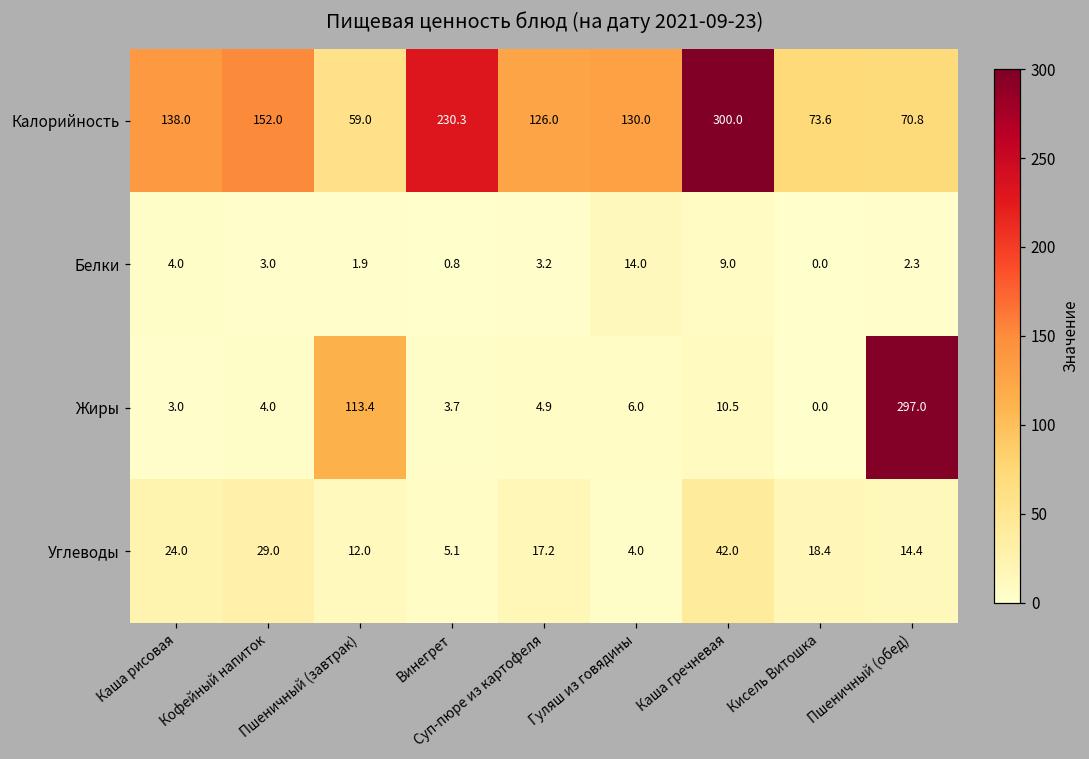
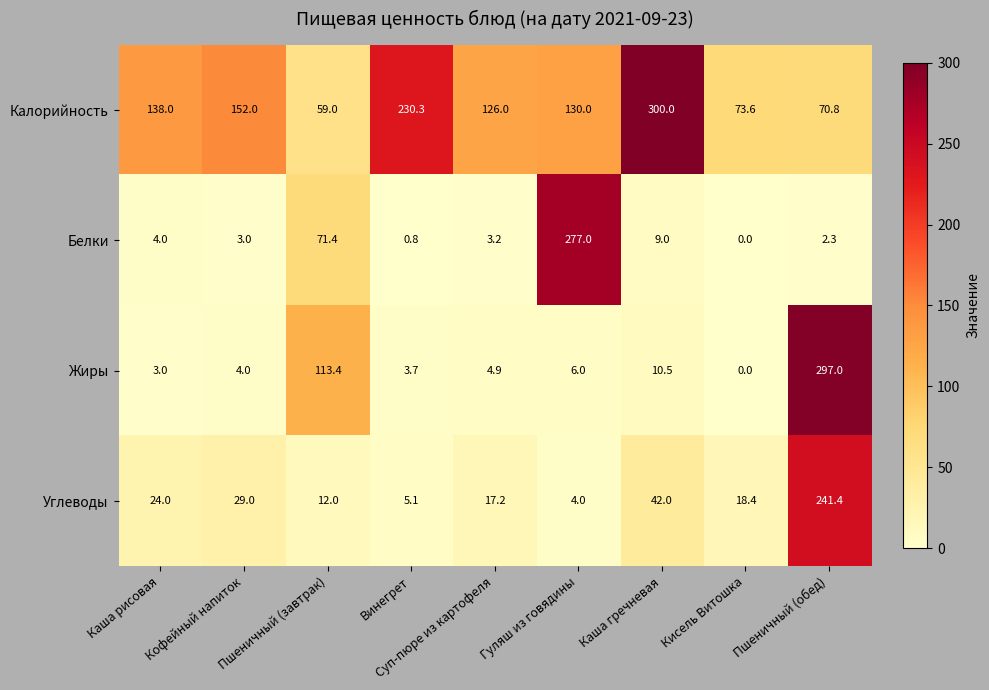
  {
    "Калорийность": {
      "Каша рисовая": 138.0,
      "Кофейный напиток": 152.0,
      "Пшеничный (завтрак)": 59.0,
      "Винегрет": 230.3,
      "Суп-пюре из картофеля": 126.0,
      "Гуляш из говядины": 130.0,
      "Каша гречневая": 300.0,
      "Кисель Витошка": 73.6,
      "Пшеничный (обед)": 70.8
    },
    "Белки": {
      "Каша рисовая": 4.0,
      "Кофейный напиток": 3.0,
-     "Пшеничный (завтрак)": 1.9,
+     "Пшеничный (завтрак)": 71.4,
      "Винегрет": 0.8,
      "Суп-пюре из картофеля": 3.2,
-     "Гуляш из говядины": 14.0,
+     "Гуляш из говядины": 277.0,
      "Каша гречневая": 9.0,
      "Кисель Витошка": 0.0,
      "Пшеничный (обед)": 2.3
    },
    "Жиры": {
      "Каша рисовая": 3.0,
      "Кофейный напиток": 4.0,
      "Пшеничный (завтрак)": 113.4,
      "Винегрет": 3.7,
      "Суп-пюре из картофеля": 4.9,
      "Гуляш из говядины": 6.0,
      "Каша гречневая": 10.5,
      "Кисель Витошка": 0.0,
      "Пшеничный (обед)": 297.0
    },
    "Углеводы": {
      "Каша рисовая": 24.0,
      "Кофейный напиток": 29.0,
      "Пшеничный (завтрак)": 12.0,
      "Винегрет": 5.1,
      "Суп-пюре из картофеля": 17.2,
      "Гуляш из говядины": 4.0,
      "Каша гречневая": 42.0,
      "Кисель Витошка": 18.4,
-     "Пшеничный (обед)": 14.4
+     "Пшеничный (обед)": 241.4
    }
  }
